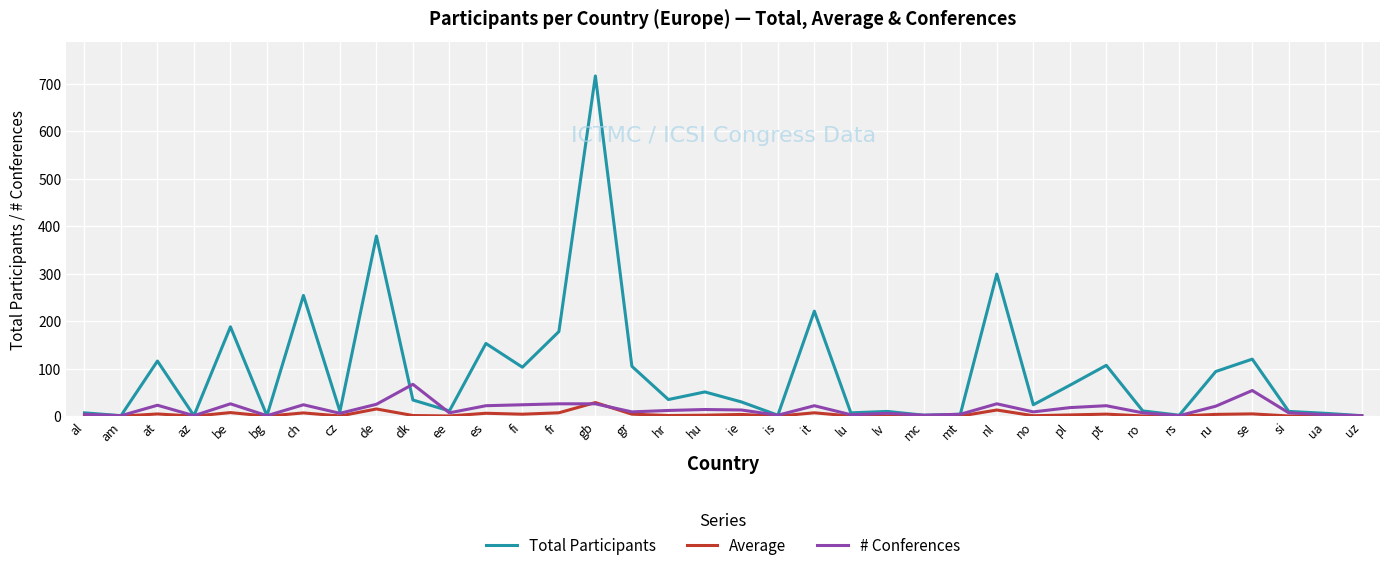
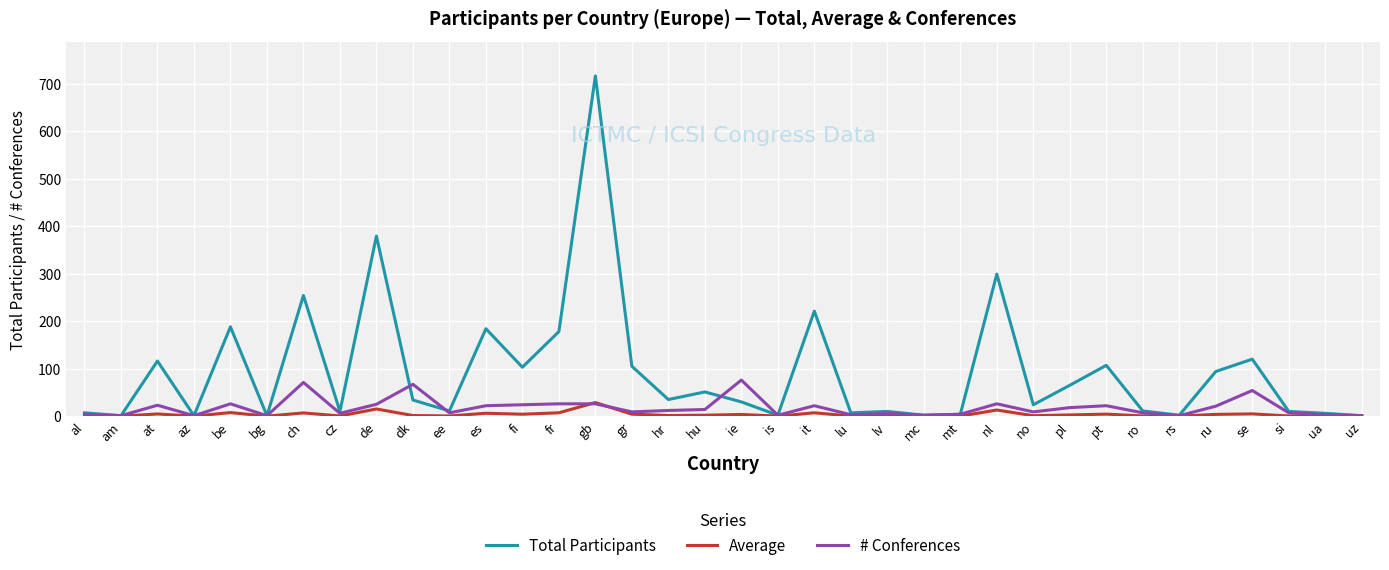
  {
    "Total Participants": {
      "at": 120,
      "be": 190,
      "ch": 250,
      "de": 380,
      "dk": 30,
-     "es": 150,
+     "es": 180,
      "fi": 100,
      "fr": 180,
      "gb": 720,
      "gr": 110,
      "hr": 40,
      "hu": 50,
      "ie": 30,
      "it": 220,
      "nl": 300,
      "no": 20,
      "pl": 70,
      "pt": 110,
      "ru": 90,
      "se": 120
    },
    "Average": {
      "at": 0,
      "be": 10,
      "ch": 10,
      "cz": 0,
      "de": 20,
      "dk": 0,
      "ee": 0,
      "es": 10,
      "fi": 0,
      "fr": 10,
      "hr": 0,
      "hu": 0,
      "ie": 0,
      "it": 10,
      "lv": 0,
      "nl": 10,
      "no": 0,
      "pl": 0,
      "pt": 0,
      "ro": 0,
      "ru": 0,
      "se": 0,
      "si": 0
    },
    "# Conferences": {
      "at": 20,
      "be": 30,
-     "ch": 20,
+     "ch": 70,
      "de": 30,
      "dk": 70,
      "es": 20,
      "fi": 20,
      "fr": 30,
      "hr": 10,
      "hu": 10,
-     "ie": 10,
+     "ie": 80,
      "it": 20,
      "nl": 30,
      "no": 10,
      "pl": 20,
      "pt": 20,
      "ru": 20,
      "se": 50
    }
  }
